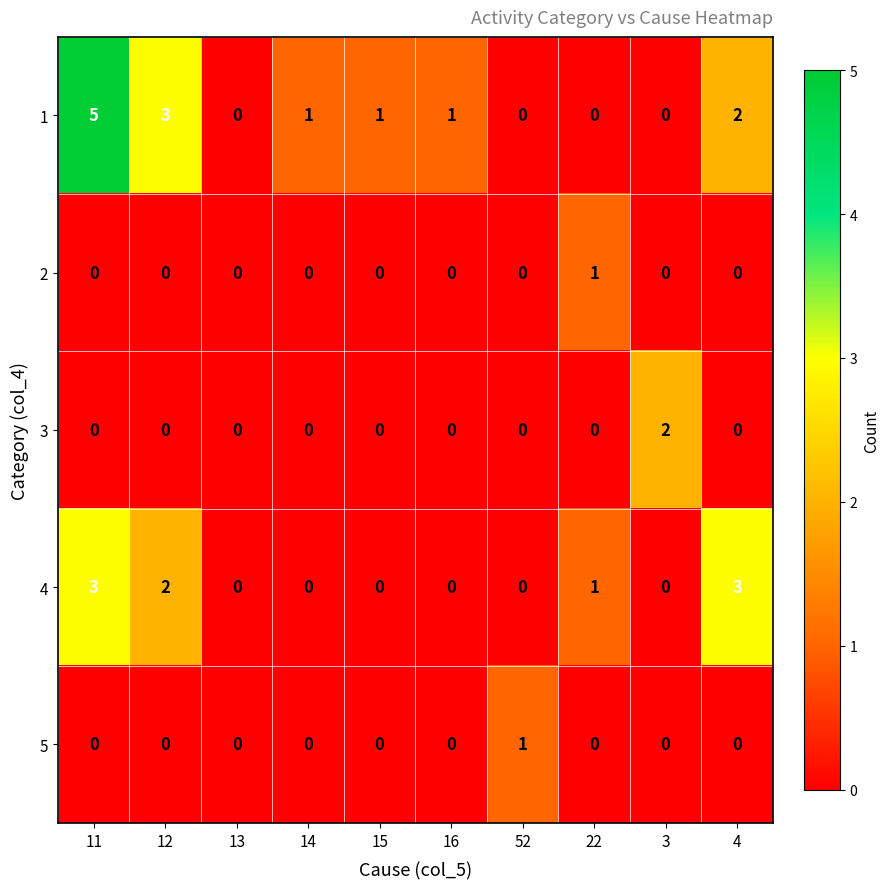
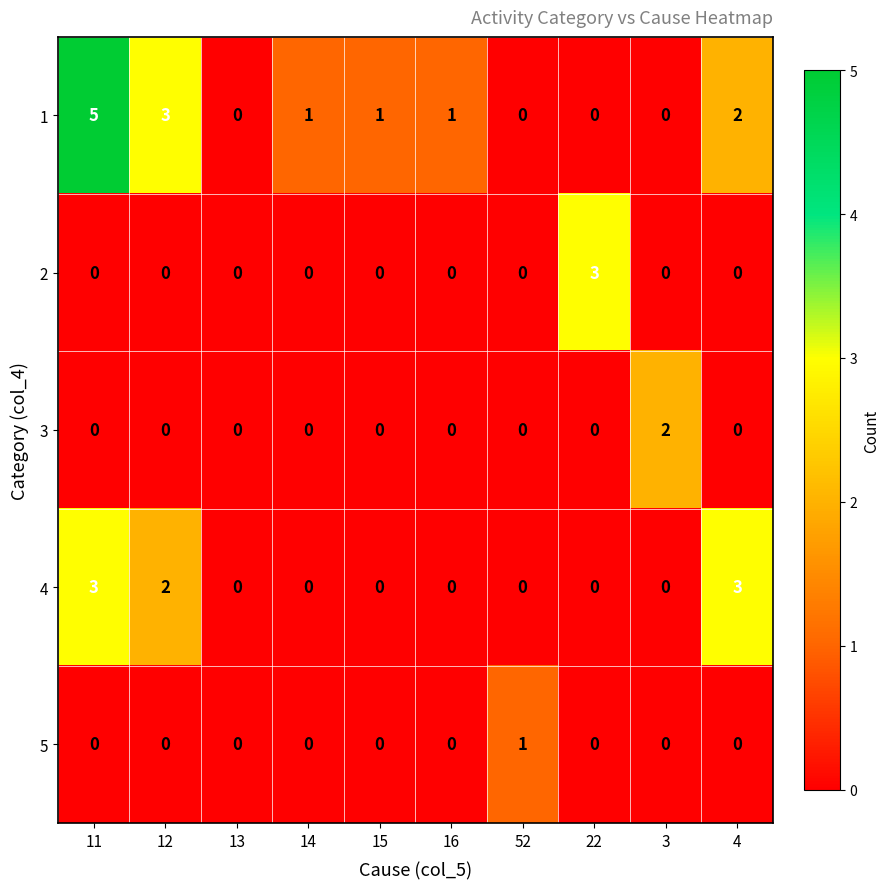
  {
    "1": {
      "11": 5,
      "12": 3,
      "13": 0,
      "14": 1,
      "15": 1,
      "16": 1,
      "52": 0,
      "22": 0,
      "3": 0,
      "4": 2
    },
    "2": {
      "11": 0,
      "12": 0,
      "13": 0,
      "14": 0,
      "15": 0,
      "16": 0,
      "52": 0,
-     "22": 1,
+     "22": 3,
      "3": 0,
      "4": 0
    },
    "3": {
      "11": 0,
      "12": 0,
      "13": 0,
      "14": 0,
      "15": 0,
      "16": 0,
      "52": 0,
      "22": 0,
      "3": 2,
      "4": 0
    },
    "4": {
      "11": 3,
      "12": 2,
      "13": 0,
      "14": 0,
      "15": 0,
      "16": 0,
      "52": 0,
-     "22": 1,
+     "22": 0,
      "3": 0,
      "4": 3
    },
    "5": {
      "11": 0,
      "12": 0,
      "13": 0,
      "14": 0,
      "15": 0,
      "16": 0,
      "52": 1,
      "22": 0,
      "3": 0,
      "4": 0
    }
  }
